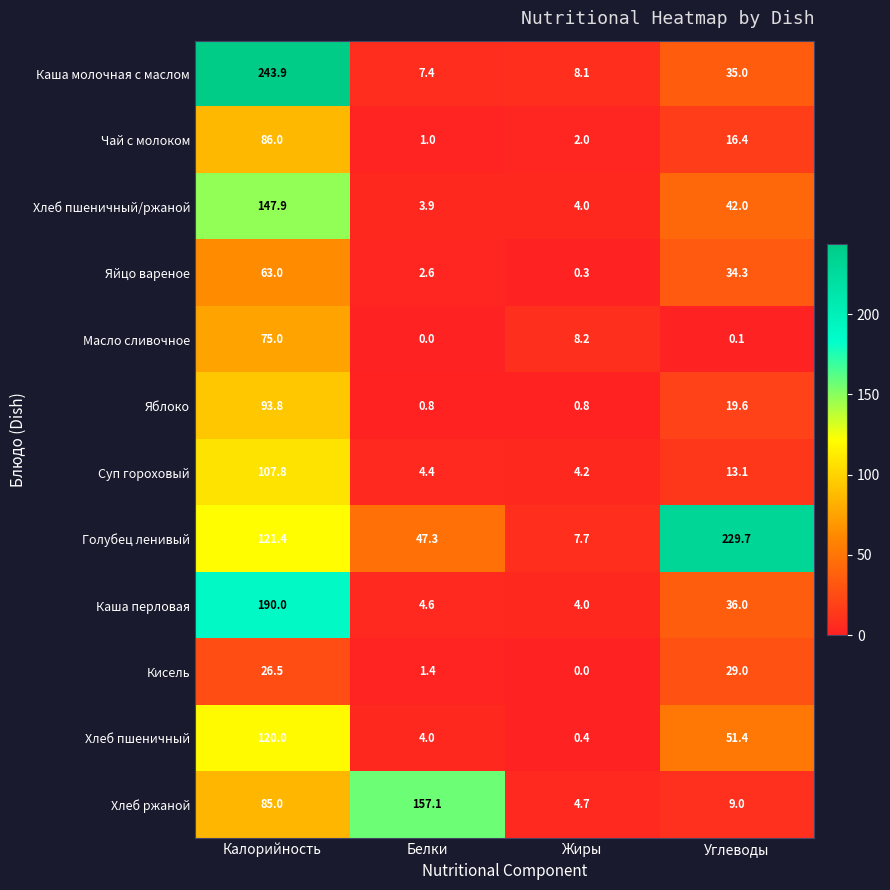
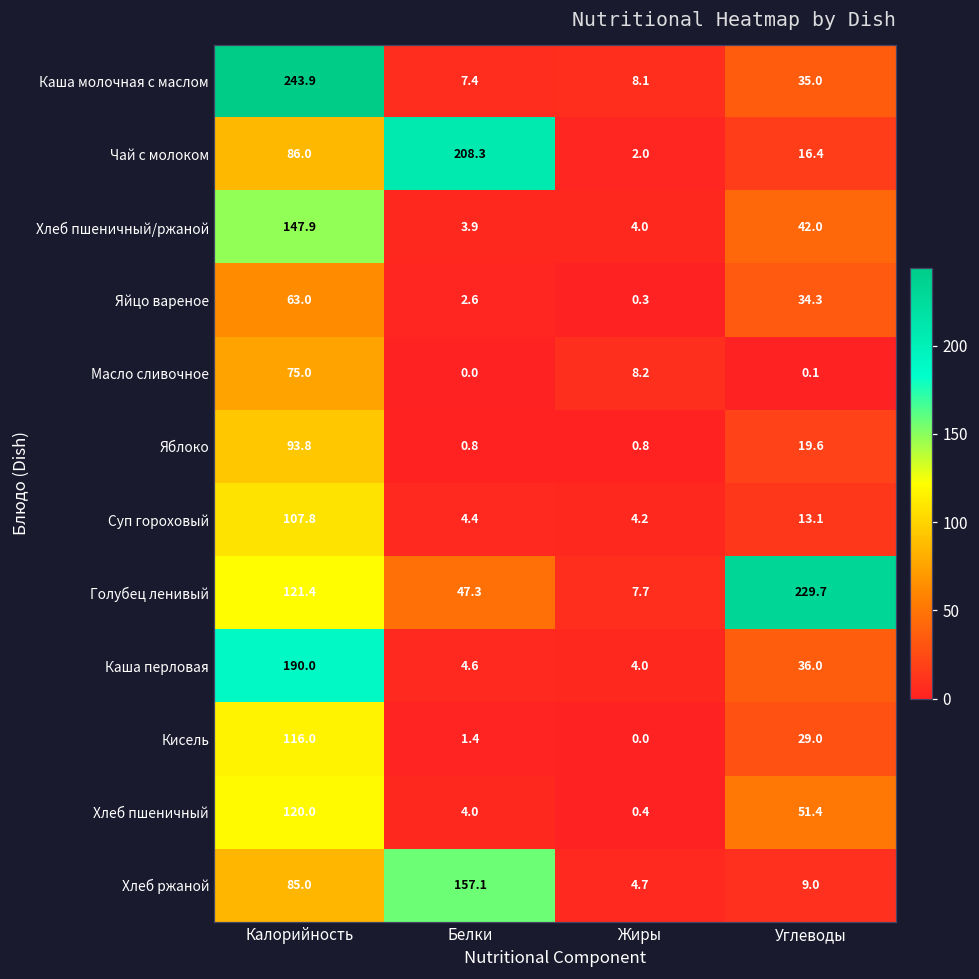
  {
    "Каша молочная с маслом": {
      "Калорийность": 243.9,
      "Белки": 7.4,
      "Жиры": 8.1,
      "Углеводы": 35.0
    },
    "Чай с молоком": {
      "Калорийность": 86.0,
-     "Белки": 1.0,
+     "Белки": 208.3,
      "Жиры": 2.0,
      "Углеводы": 16.4
    },
    "Хлеб пшеничный/ржаной": {
      "Калорийность": 147.9,
      "Белки": 3.9,
      "Жиры": 4.0,
      "Углеводы": 42.0
    },
    "Яйцо вареное": {
      "Калорийность": 63.0,
      "Белки": 2.6,
      "Жиры": 0.3,
      "Углеводы": 34.3
    },
    "Масло сливочное": {
      "Калорийность": 75.0,
      "Белки": 0.0,
      "Жиры": 8.2,
      "Углеводы": 0.1
    },
    "Яблоко": {
      "Калорийность": 93.8,
      "Белки": 0.8,
      "Жиры": 0.8,
      "Углеводы": 19.6
    },
    "Суп гороховый": {
      "Калорийность": 107.8,
      "Белки": 4.4,
      "Жиры": 4.2,
      "Углеводы": 13.1
    },
    "Голубец ленивый": {
      "Калорийность": 121.4,
      "Белки": 47.3,
      "Жиры": 7.7,
      "Углеводы": 229.7
    },
    "Каша перловая": {
      "Калорийность": 190.0,
      "Белки": 4.6,
      "Жиры": 4.0,
      "Углеводы": 36.0
    },
    "Кисель": {
-     "Калорийность": 26.5,
+     "Калорийность": 116.0,
      "Белки": 1.4,
      "Жиры": 0.0,
      "Углеводы": 29.0
    },
    "Хлеб пшеничный": {
      "Калорийность": 120.0,
      "Белки": 4.0,
      "Жиры": 0.4,
      "Углеводы": 51.4
    },
    "Хлеб ржаной": {
      "Калорийность": 85.0,
      "Белки": 157.1,
      "Жиры": 4.7,
      "Углеводы": 9.0
    }
  }
